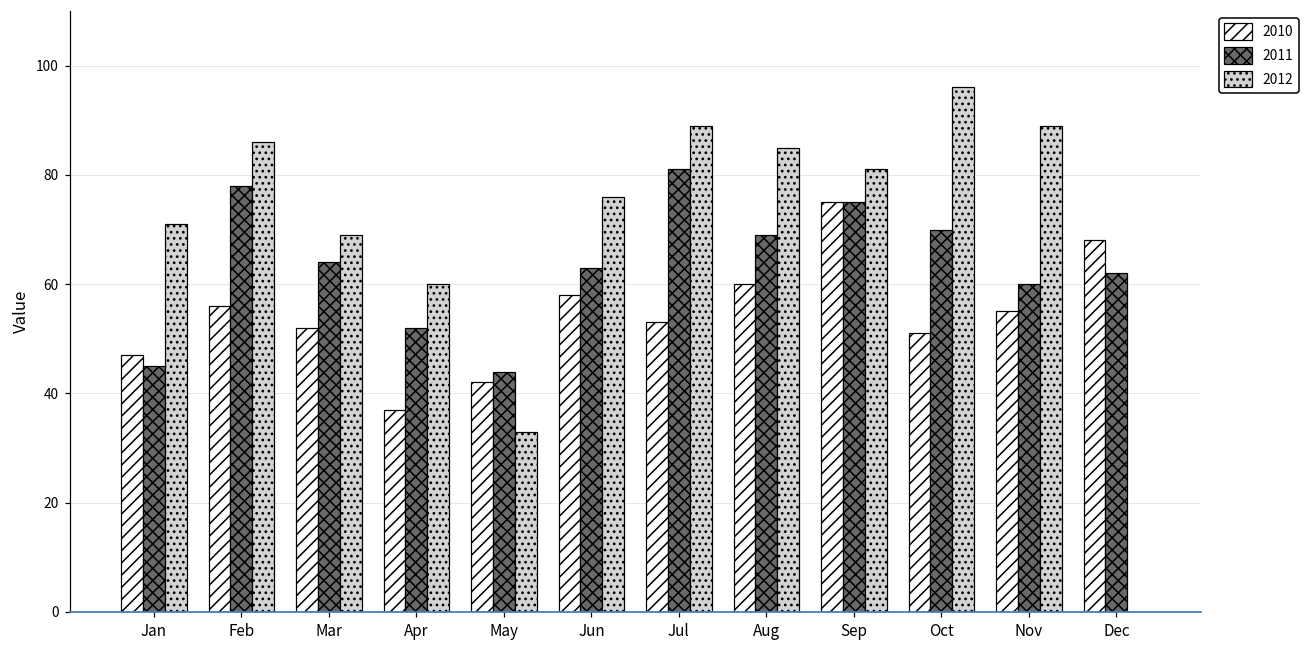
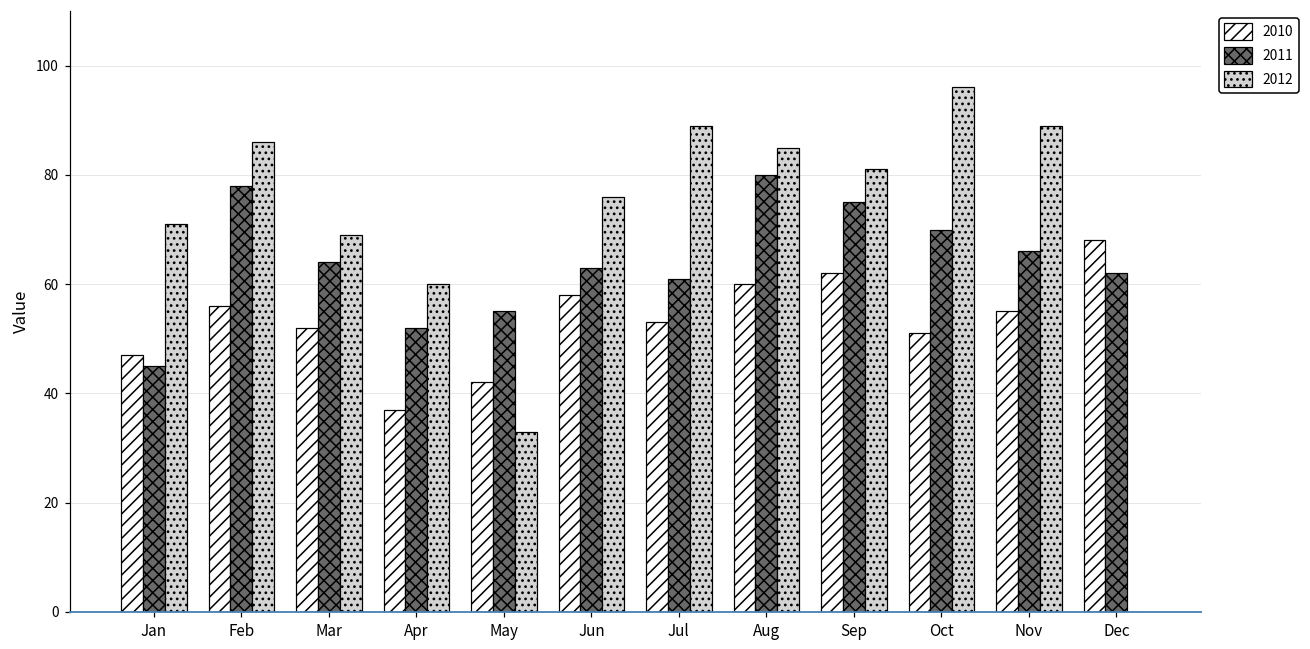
  {
    "2010": {
      "Jan": 47,
      "Feb": 56,
      "Mar": 52,
      "Apr": 37,
      "May": 42,
      "Jun": 58,
      "Jul": 53,
      "Aug": 60,
-     "Sep": 75,
+     "Sep": 62,
      "Oct": 51,
      "Nov": 55,
      "Dec": 68
    },
    "2011": {
      "Jan": 45,
      "Feb": 78,
      "Mar": 64,
      "Apr": 52,
-     "May": 44,
+     "May": 55,
      "Jun": 63,
-     "Jul": 81,
-     "Aug": 69,
+     "Jul": 61,
+     "Aug": 80,
      "Sep": 75,
      "Oct": 70,
-     "Nov": 60,
+     "Nov": 66,
      "Dec": 62
    },
    "2012": {
      "Jan": 71,
      "Feb": 86,
      "Mar": 69,
      "Apr": 60,
      "May": 33,
      "Jun": 76,
      "Jul": 89,
      "Aug": 85,
      "Sep": 81,
      "Oct": 96,
      "Nov": 89,
      "Dec": 0
    }
  }
